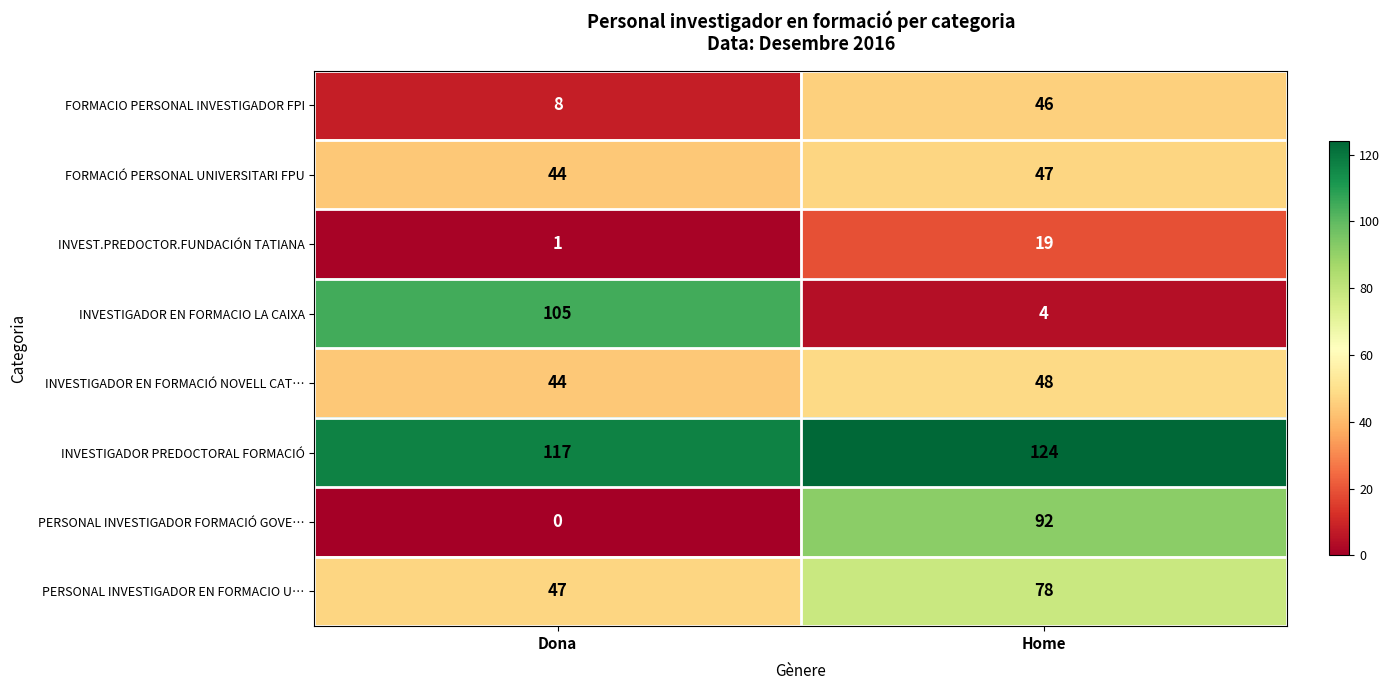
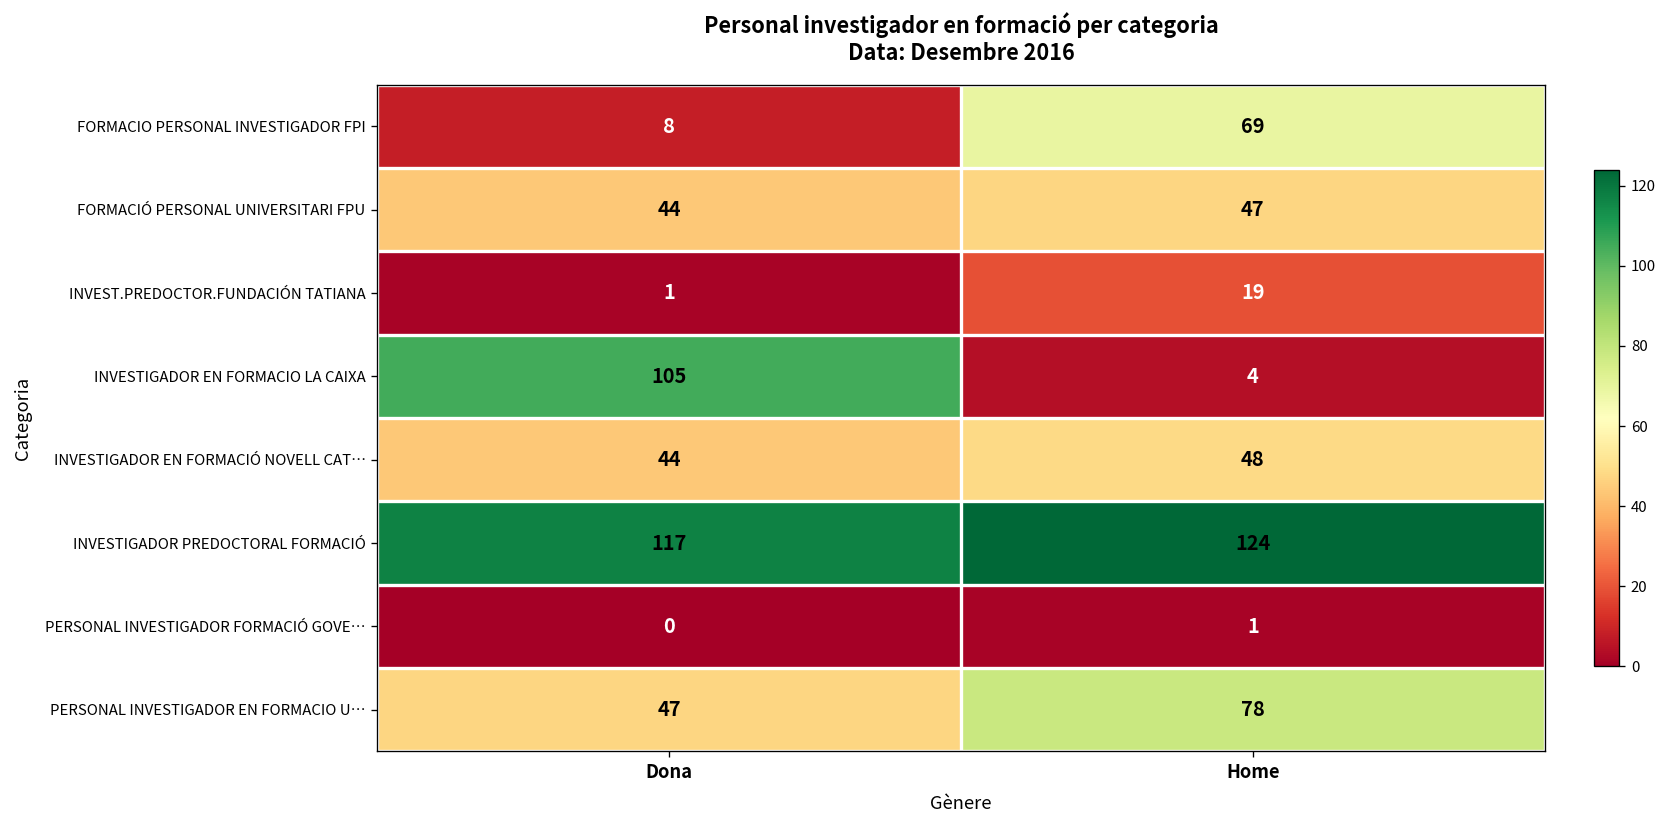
  {
    "FORMACIO PERSONAL INVESTIGADOR FPI": {
      "Dona": 8,
-     "Home": 46
+     "Home": 69
    },
    "FORMACIÓ PERSONAL UNIVERSITARI FPU": {
      "Dona": 44,
      "Home": 47
    },
    "INVEST.PREDOCTOR.FUNDACIÓN TATIANA": {
      "Dona": 1,
      "Home": 19
    },
    "INVESTIGADOR EN FORMACIO LA CAIXA": {
      "Dona": 105,
      "Home": 4
    },
    "INVESTIGADOR EN FORMACIÓ NOVELL CAT…": {
      "Dona": 44,
      "Home": 48
    },
    "INVESTIGADOR PREDOCTORAL FORMACIÓ": {
      "Dona": 117,
      "Home": 124
    },
    "PERSONAL INVESTIGADOR FORMACIÓ GOVE…": {
      "Dona": 0,
-     "Home": 92
+     "Home": 1
    },
    "PERSONAL INVESTIGADOR EN FORMACIO U…": {
      "Dona": 47,
      "Home": 78
    }
  }
